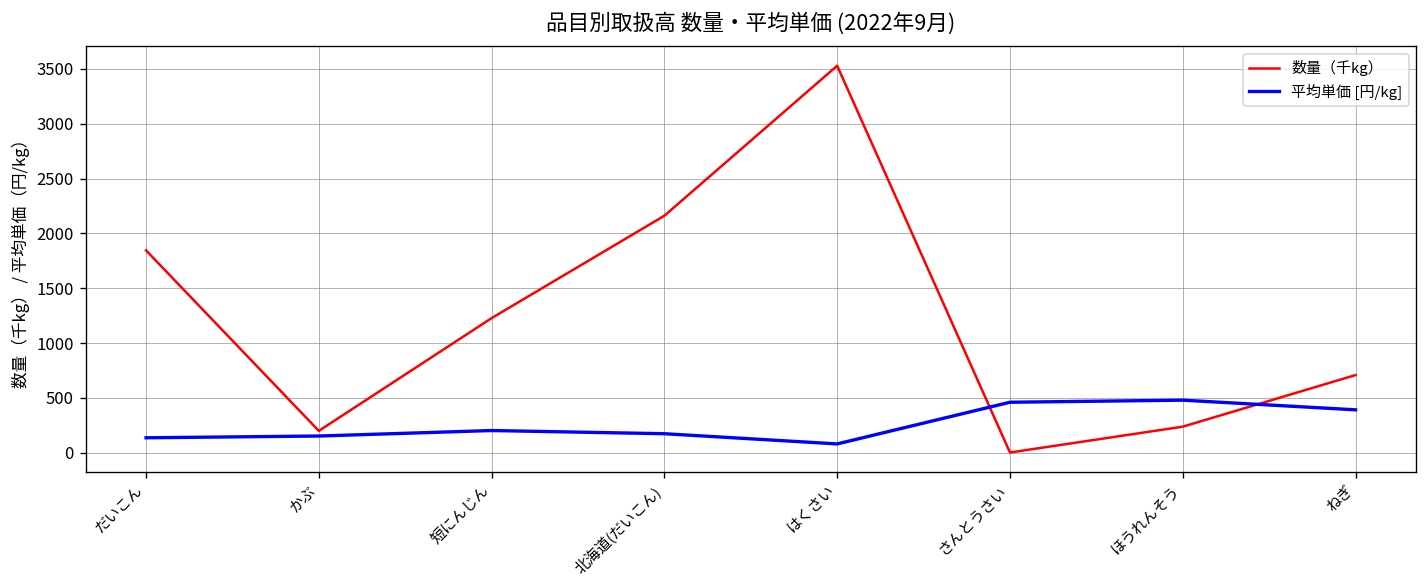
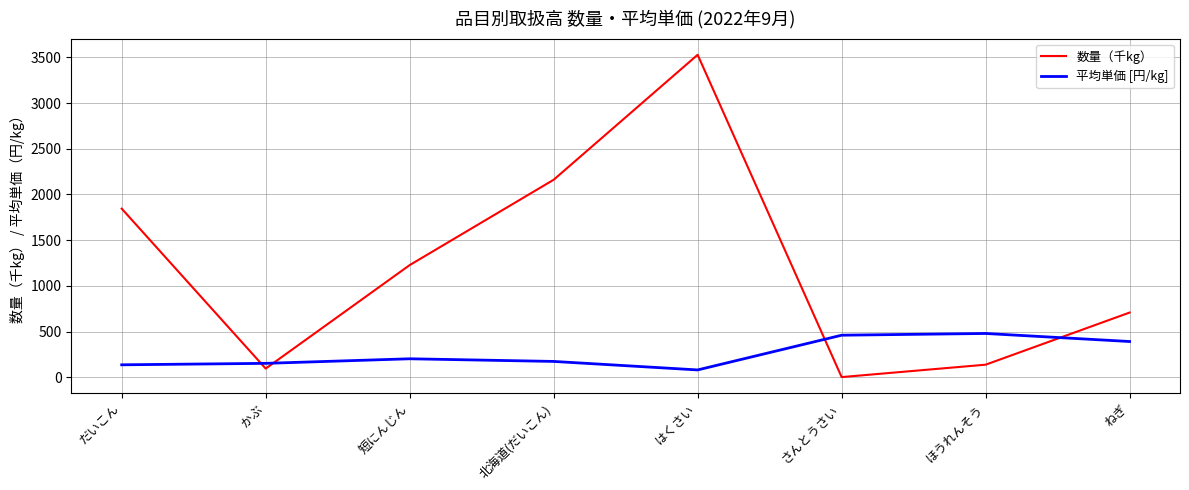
  {
    "数量（千kg）": {
      "だいこん": 1800,
-     "かぶ": 200,
+     "かぶ": 100,
      "短にんじん": 1200,
      "北海道(だいこん)": 2200,
      "はくさい": 3500,
      "さんとうさい": 0,
-     "ほうれんそう": 200,
+     "ほうれんそう": 100,
      "ねぎ": 700
    },
    "平均単価 [円/kg]": {
      "だいこん": 100,
      "かぶ": 200,
      "短にんじん": 200,
      "北海道(だいこん)": 200,
      "はくさい": 100,
      "さんとうさい": 500,
      "ほうれんそう": 500,
      "ねぎ": 400
    }
  }
